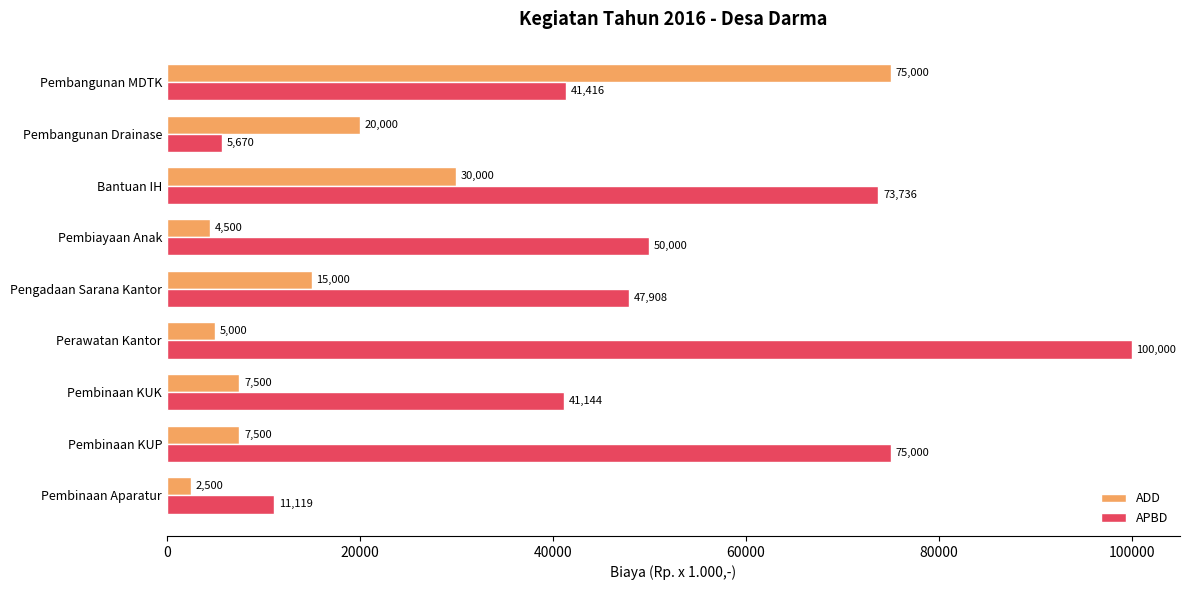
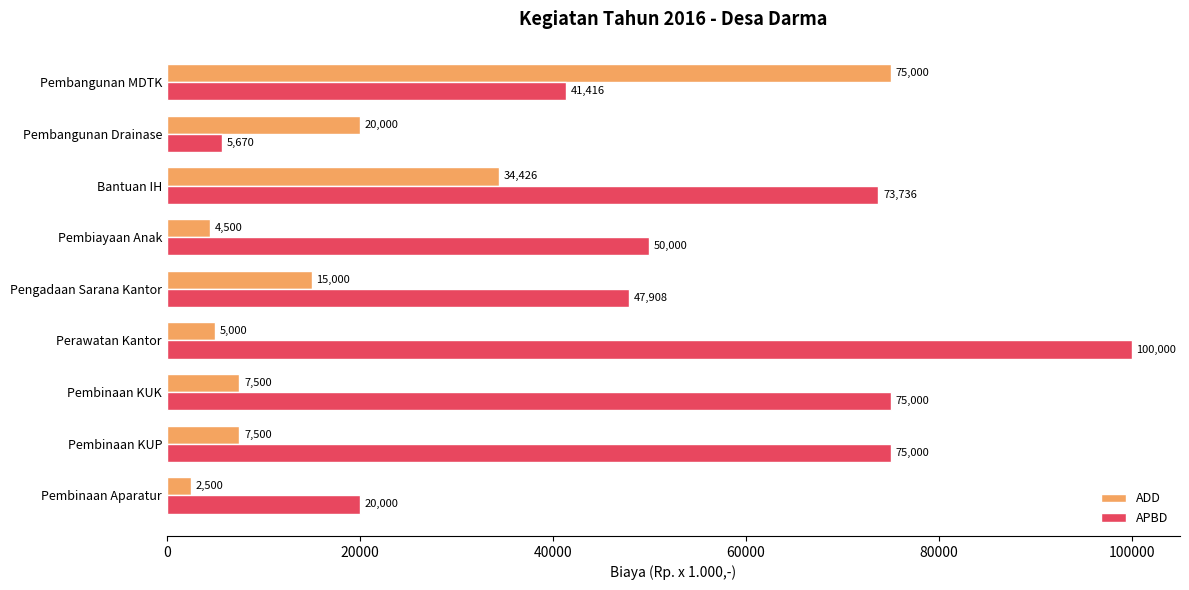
  {
    "ADD": {
      "Pembangunan MDTK": "75,000",
      "Pembangunan Drainase": "20,000",
-     "Bantuan IH": "30,000",
+     "Bantuan IH": "34,426",
      "Pembiayaan Anak": "4,500",
      "Pengadaan Sarana Kantor": "15,000",
      "Perawatan Kantor": "5,000",
      "Pembinaan KUK": "7,500",
      "Pembinaan KUP": "7,500",
      "Pembinaan Aparatur": "2,500"
    },
    "APBD": {
      "Pembangunan MDTK": "41,416",
      "Pembangunan Drainase": "5,670",
      "Bantuan IH": "73,736",
      "Pembiayaan Anak": "50,000",
      "Pengadaan Sarana Kantor": "47,908",
      "Perawatan Kantor": "100,000",
-     "Pembinaan KUK": "41,144",
+     "Pembinaan KUK": "75,000",
      "Pembinaan KUP": "75,000",
-     "Pembinaan Aparatur": "11,119"
+     "Pembinaan Aparatur": "20,000"
    }
  }
